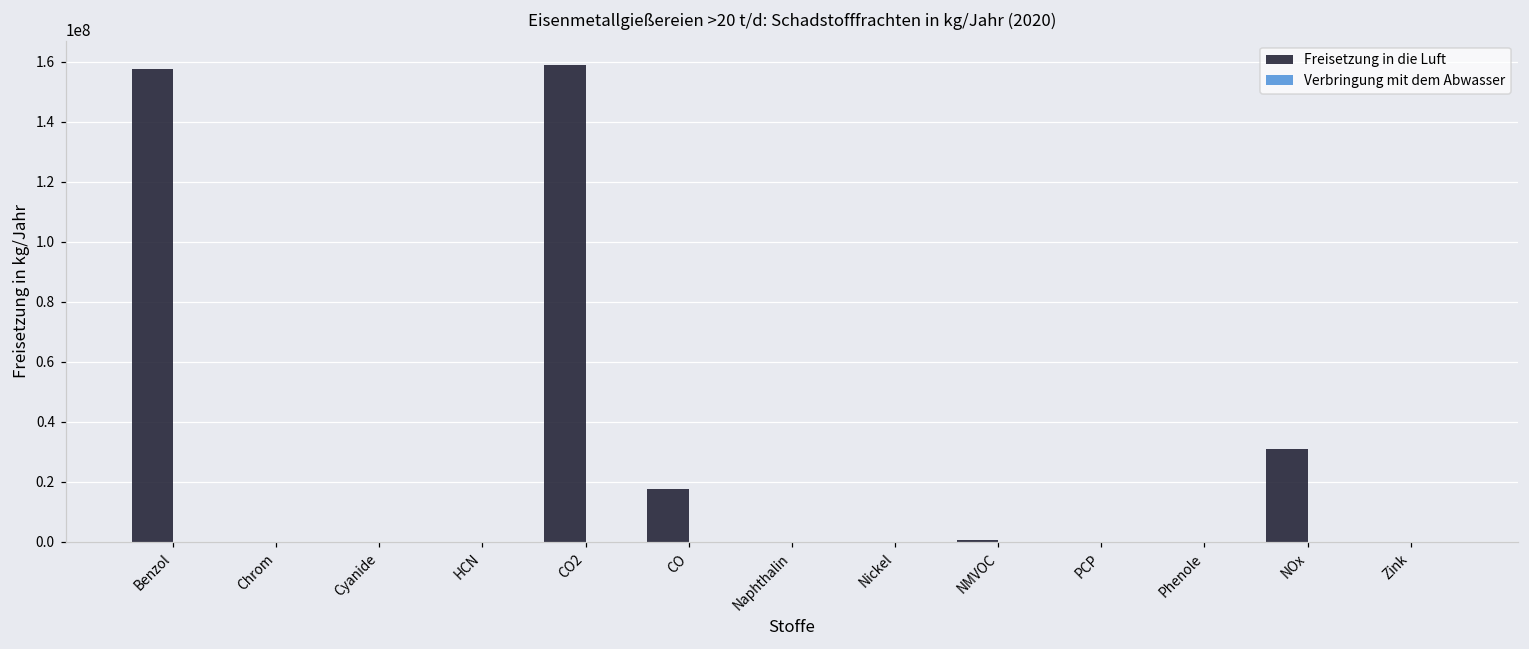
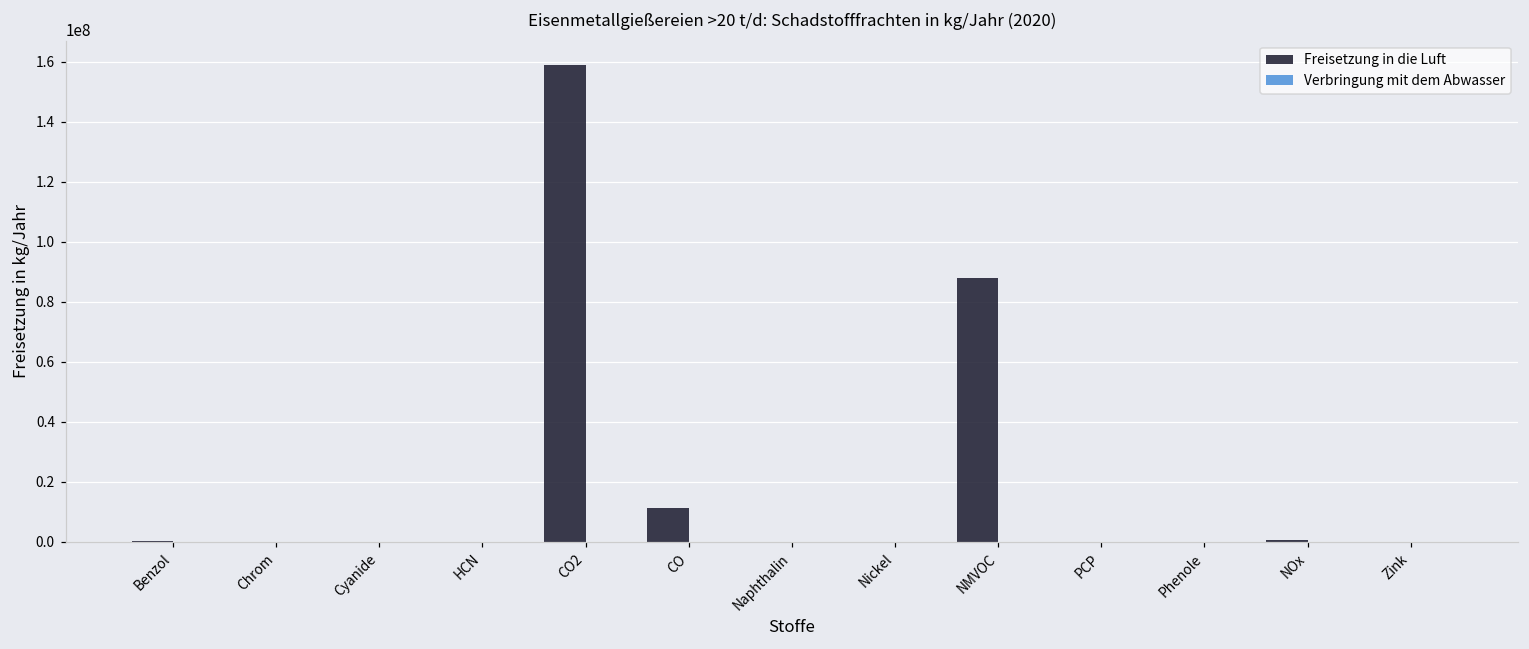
  {
    "Freisetzung in die Luft": {
-     "Benzol": 157000000,
+     "Benzol": 0,
      "Cyanide": 0,
      "CO2": 159000000,
-     "CO": 18000000,
-     "NMVOC": 1000000,
+     "CO": 11000000,
+     "NMVOC": 88000000,
      "Phenole": 0,
-     "NOx": 31000000,
+     "NOx": 1000000,
      "Zink": 0
    },
    "Verbringung mit dem Abwasser": {
      "Benzol": 0,
      "Chrom": 0,
      "HCN": 0,
      "CO2": 0,
      "CO": 0,
      "Naphthalin": 0,
      "NMVOC": 0,
      "PCP": 0,
      "NOx": 0
    }
  }
